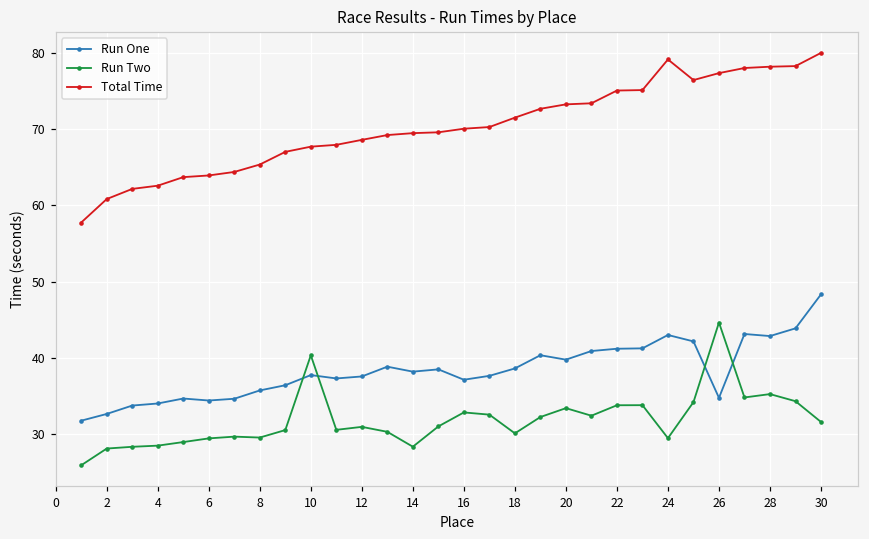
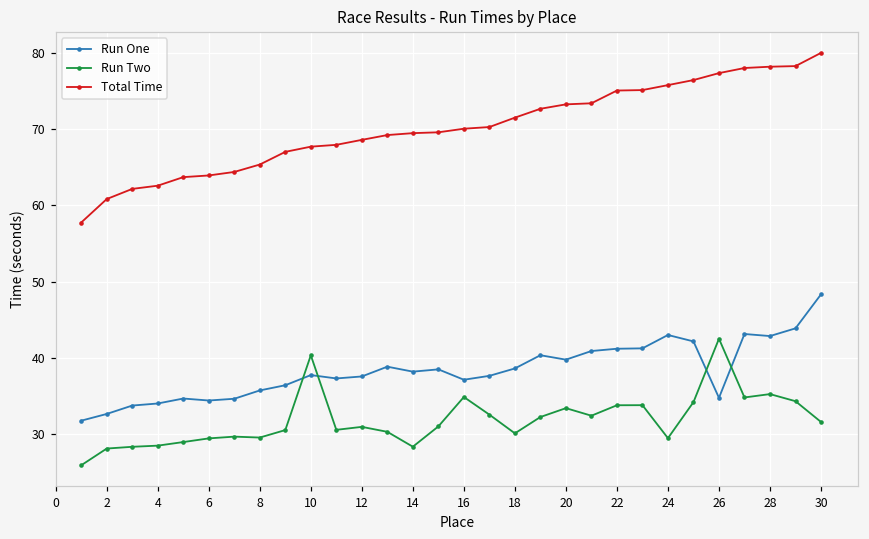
  {
    "Run One": {
      "2": 33,
      "4": 34,
      "6": 34,
      "8": 36,
      "10": 38,
      "12": 38,
      "14": 38,
      "16": 37,
      "18": 39,
      "20": 40,
      "22": 41,
      "24": 43,
      "26": 35,
      "28": 43,
      "30": 48
    },
    "Run Two": {
      "2": 28,
      "4": 29,
      "6": 29,
      "8": 30,
      "10": 40,
      "12": 31,
      "14": 28,
-     "16": 33,
+     "16": 35,
      "18": 30,
      "20": 33,
      "22": 34,
      "24": 30,
-     "26": 45,
+     "26": 43,
      "28": 35,
      "30": 32
    },
    "Total Time": {
      "2": 61,
      "4": 63,
      "6": 64,
      "8": 65,
      "10": 68,
      "12": 69,
      "14": 69,
      "16": 70,
      "18": 71,
      "20": 73,
      "22": 75,
-     "24": 79,
+     "24": 76,
      "26": 77,
      "28": 78,
      "30": 80
    }
  }
